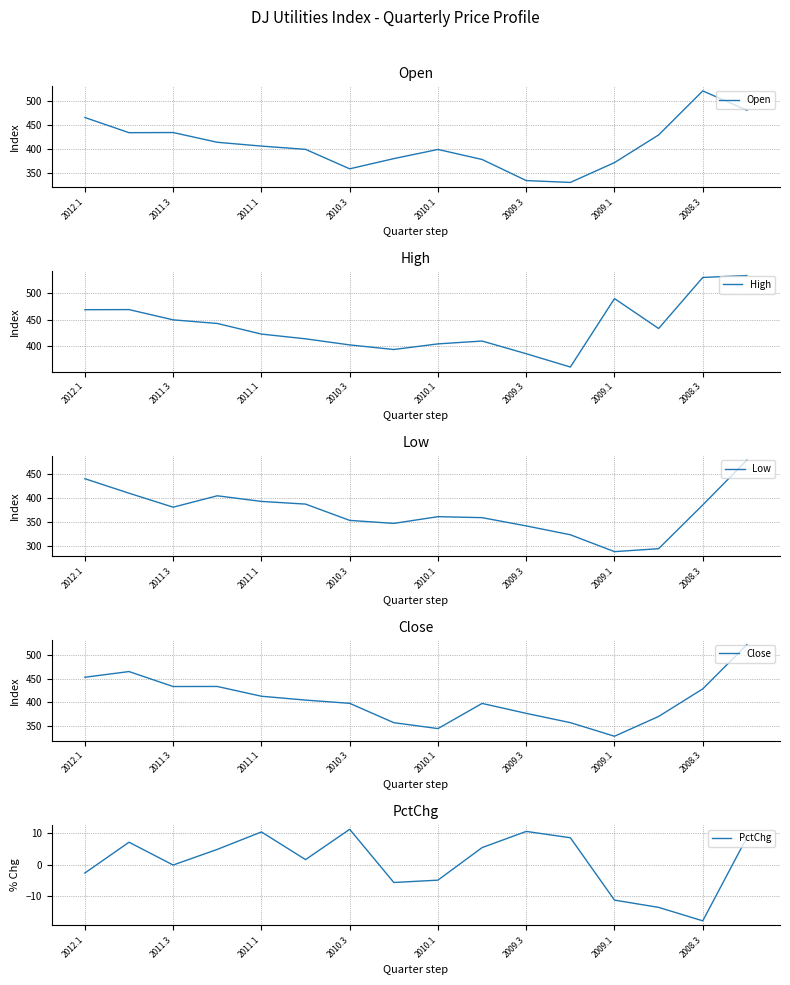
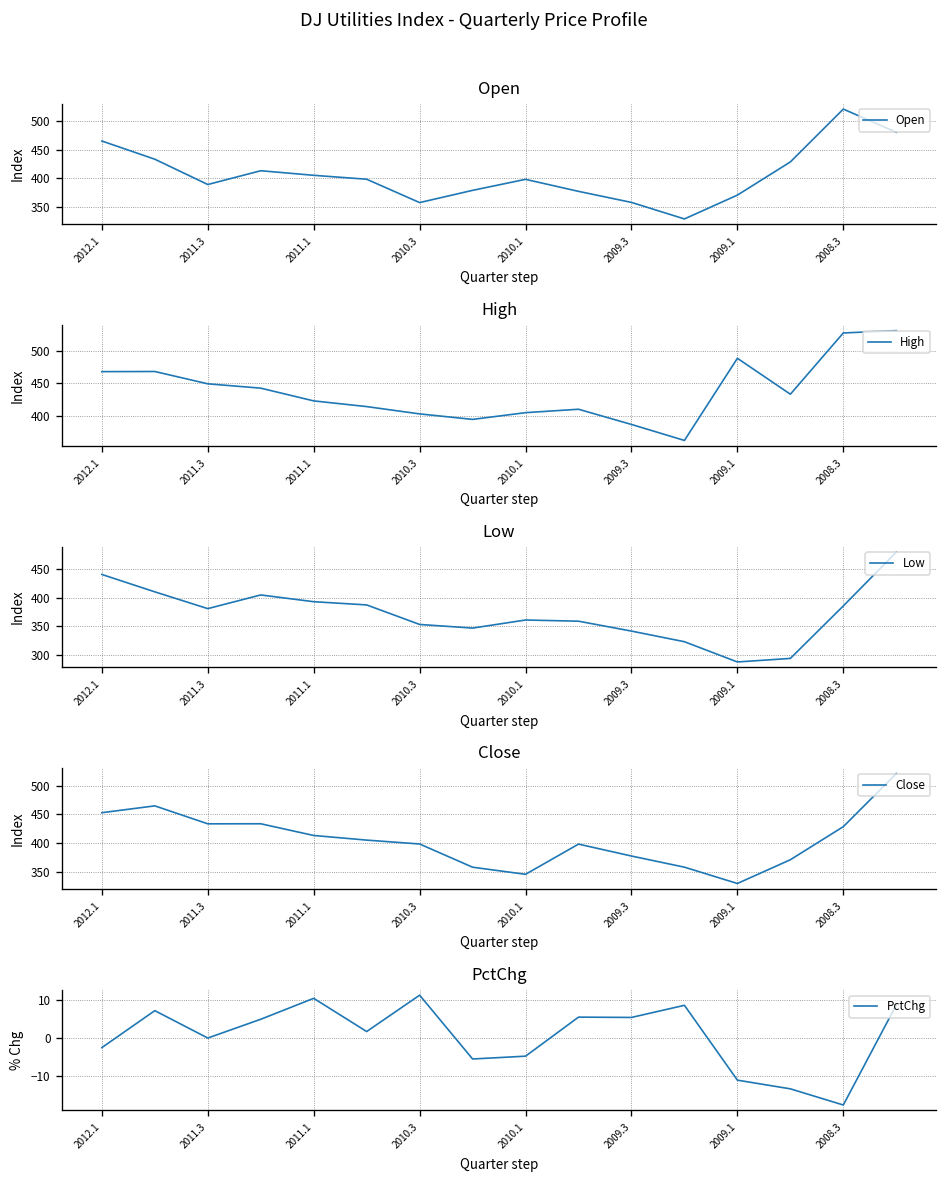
  {
    "Open": {
      "2012.1": 460,
-     "2011.3": 430,
+     "2011.3": 390,
      "2011.1": 410,
      "2010.3": 360,
      "2010.1": 400,
-     "2009.3": 330,
+     "2009.3": 360,
      "2009.1": 370,
      "2008.3": 520
    },
    "High": {
      "2012.1": 470,
      "2011.3": 450,
      "2011.1": 420,
      "2010.3": 400,
      "2010.1": 400,
      "2009.3": 390,
      "2009.1": 490,
      "2008.3": 530
    },
    "Low": {
      "2012.1": 440,
      "2011.3": 380,
      "2011.1": 390,
      "2010.3": 350,
      "2010.1": 360,
      "2009.3": 340,
      "2009.1": 290,
      "2008.3": 390
    },
    "Close": {
      "2012.1": 450,
      "2011.3": 430,
      "2011.1": 410,
      "2010.3": 400,
      "2010.1": 350,
      "2009.3": 380,
      "2009.1": 330,
      "2008.3": 430
    },
    "PctChg": {
      "2012.1": -3,
      "2011.3": 0,
      "2011.1": 10,
      "2010.3": 11,
      "2010.1": -5,
-     "2009.3": 11,
+     "2009.3": 5,
      "2009.1": -11,
      "2008.3": -18
    }
  }
